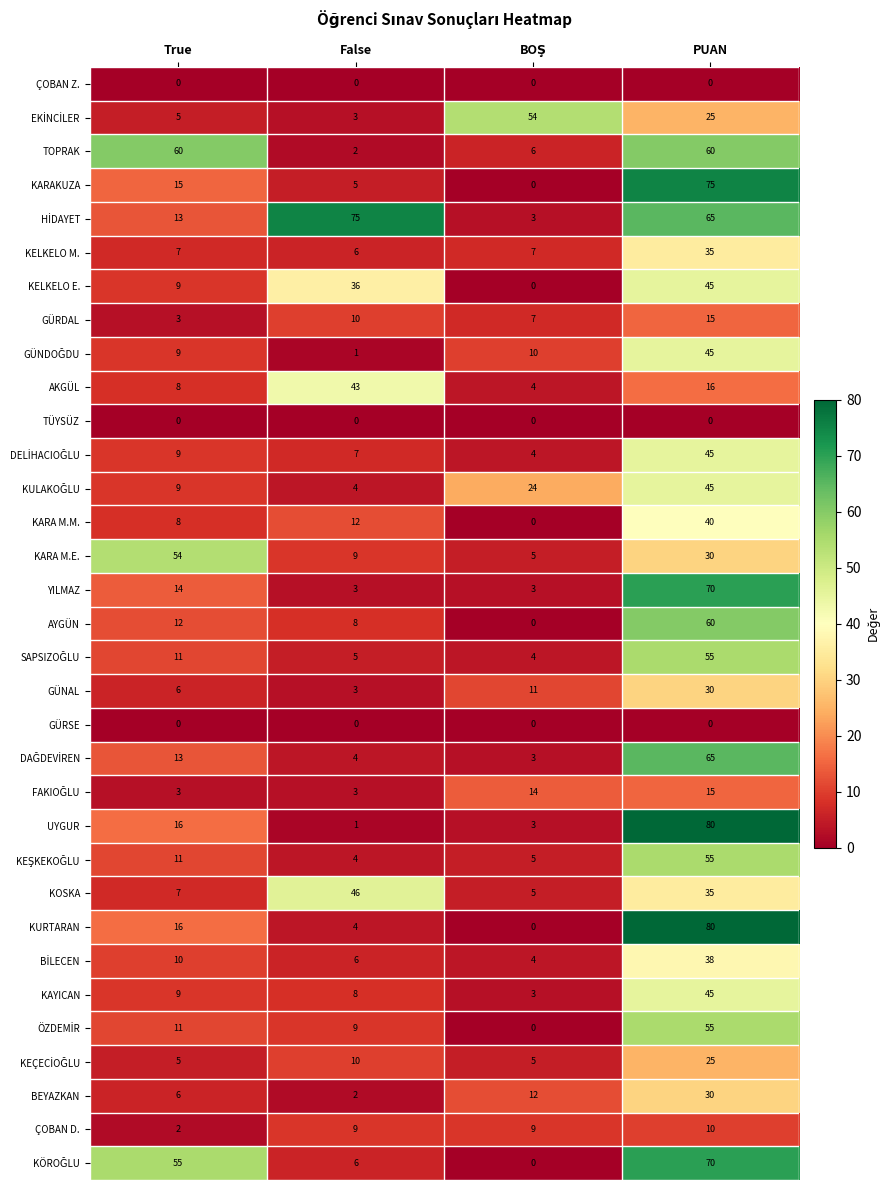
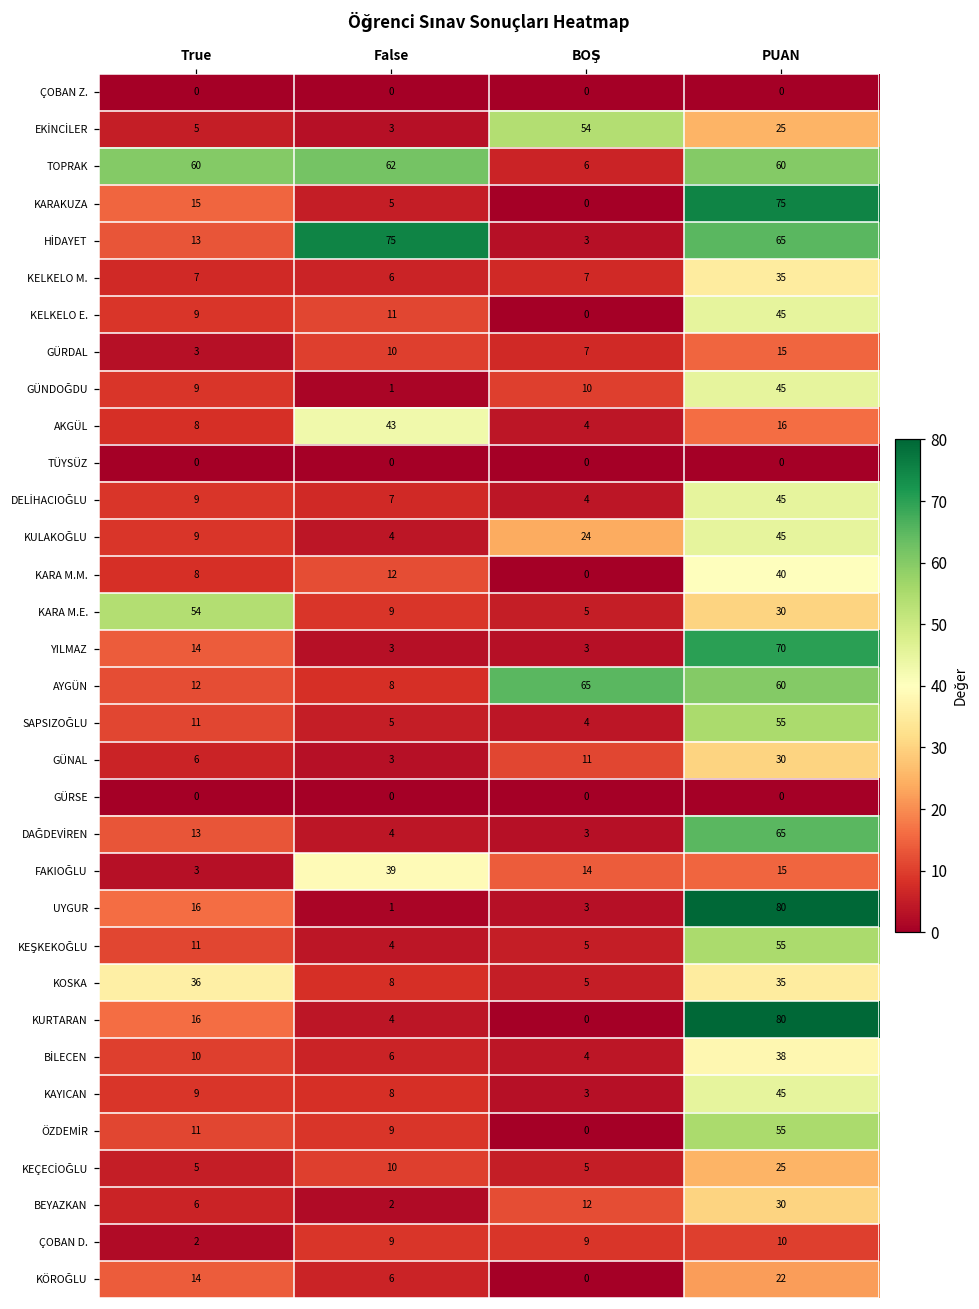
  {
    "ÇOBAN Z.": {
      "True": 0,
      "False": 0,
      "BOŞ": 0,
      "PUAN": 0
    },
    "EKİNCİLER": {
      "True": 5,
      "False": 3,
      "BOŞ": 54,
      "PUAN": 25
    },
    "TOPRAK": {
      "True": 60,
-     "False": 2,
+     "False": 62,
      "BOŞ": 6,
      "PUAN": 60
    },
    "KARAKUZA": {
      "True": 15,
      "False": 5,
      "BOŞ": 0,
      "PUAN": 75
    },
    "HİDAYET": {
      "True": 13,
      "False": 75,
      "BOŞ": 3,
      "PUAN": 65
    },
    "KELKELO M.": {
      "True": 7,
      "False": 6,
      "BOŞ": 7,
      "PUAN": 35
    },
    "KELKELO E.": {
      "True": 9,
-     "False": 36,
+     "False": 11,
      "BOŞ": 0,
      "PUAN": 45
    },
    "GÜRDAL": {
      "True": 3,
      "False": 10,
      "BOŞ": 7,
      "PUAN": 15
    },
    "GÜNDOĞDU": {
      "True": 9,
      "False": 1,
      "BOŞ": 10,
      "PUAN": 45
    },
    "AKGÜL": {
      "True": 8,
      "False": 43,
      "BOŞ": 4,
      "PUAN": 16
    },
    "TÜYSÜZ": {
      "True": 0,
      "False": 0,
      "BOŞ": 0,
      "PUAN": 0
    },
    "DELİHACIOĞLU": {
      "True": 9,
      "False": 7,
      "BOŞ": 4,
      "PUAN": 45
    },
    "KULAKOĞLU": {
      "True": 9,
      "False": 4,
      "BOŞ": 24,
      "PUAN": 45
    },
    "KARA M.M.": {
      "True": 8,
      "False": 12,
      "BOŞ": 0,
      "PUAN": 40
    },
    "KARA M.E.": {
      "True": 54,
      "False": 9,
      "BOŞ": 5,
      "PUAN": 30
    },
    "YILMAZ": {
      "True": 14,
      "False": 3,
      "BOŞ": 3,
      "PUAN": 70
    },
    "AYGÜN": {
      "True": 12,
      "False": 8,
-     "BOŞ": 0,
+     "BOŞ": 65,
      "PUAN": 60
    },
    "SAPSIZOĞLU": {
      "True": 11,
      "False": 5,
      "BOŞ": 4,
      "PUAN": 55
    },
    "GÜNAL": {
      "True": 6,
      "False": 3,
      "BOŞ": 11,
      "PUAN": 30
    },
    "GÜRSE": {
      "True": 0,
      "False": 0,
      "BOŞ": 0,
      "PUAN": 0
    },
    "DAĞDEVİREN": {
      "True": 13,
      "False": 4,
      "BOŞ": 3,
      "PUAN": 65
    },
    "FAKIOĞLU": {
      "True": 3,
-     "False": 3,
+     "False": 39,
      "BOŞ": 14,
      "PUAN": 15
    },
    "UYGUR": {
      "True": 16,
      "False": 1,
      "BOŞ": 3,
      "PUAN": 80
    },
    "KEŞKEKOĞLU": {
      "True": 11,
      "False": 4,
      "BOŞ": 5,
      "PUAN": 55
    },
    "KOSKA": {
-     "True": 7,
-     "False": 46,
+     "True": 36,
+     "False": 8,
      "BOŞ": 5,
      "PUAN": 35
    },
    "KURTARAN": {
      "True": 16,
      "False": 4,
      "BOŞ": 0,
      "PUAN": 80
    },
    "BİLECEN": {
      "True": 10,
      "False": 6,
      "BOŞ": 4,
      "PUAN": 38
    },
    "KAYICAN": {
      "True": 9,
      "False": 8,
      "BOŞ": 3,
      "PUAN": 45
    },
    "ÖZDEMİR": {
      "True": 11,
      "False": 9,
      "BOŞ": 0,
      "PUAN": 55
    },
    "KEÇECİOĞLU": {
      "True": 5,
      "False": 10,
      "BOŞ": 5,
      "PUAN": 25
    },
    "BEYAZKAN": {
      "True": 6,
      "False": 2,
      "BOŞ": 12,
      "PUAN": 30
    },
    "ÇOBAN D.": {
      "True": 2,
      "False": 9,
      "BOŞ": 9,
      "PUAN": 10
    },
    "KÖROĞLU": {
-     "True": 55,
+     "True": 14,
      "False": 6,
      "BOŞ": 0,
-     "PUAN": 70
+     "PUAN": 22
    }
  }
